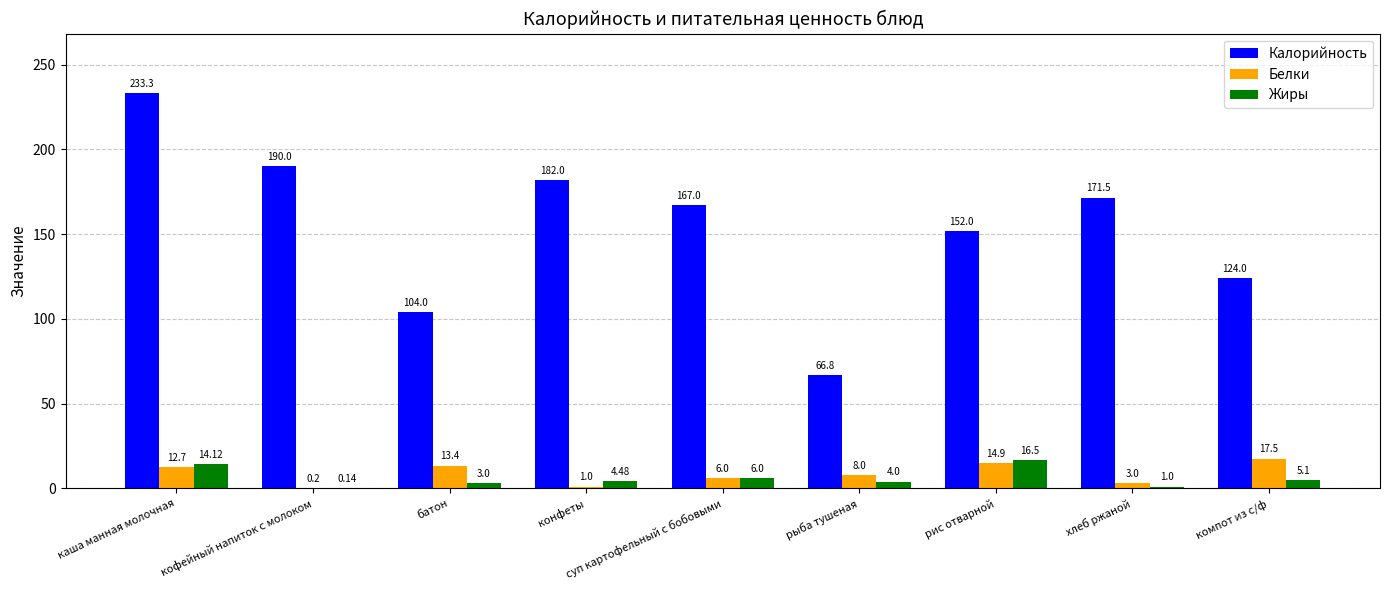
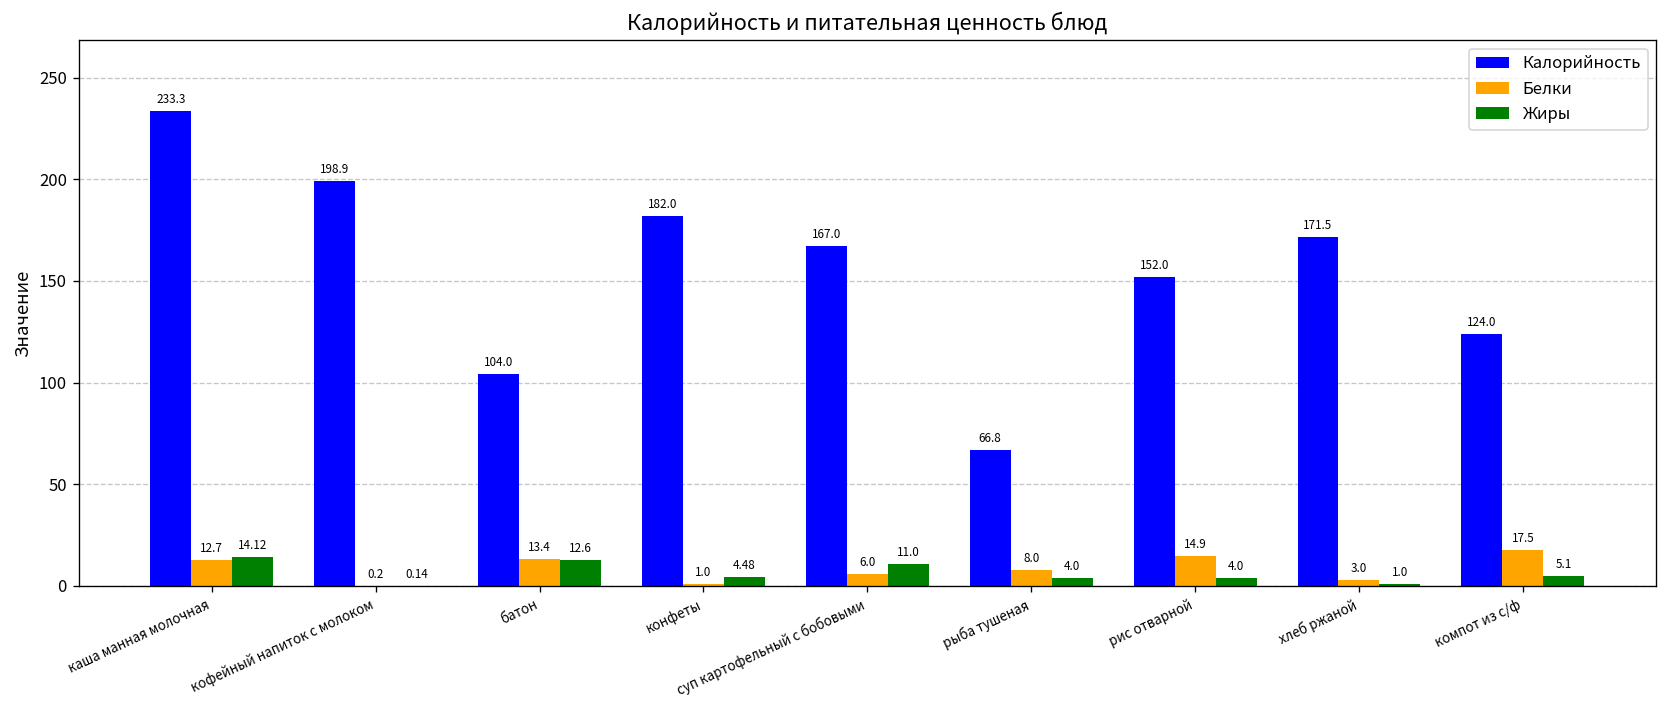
  {
    "Калорийность": {
      "каша манная молочная": 233.3,
-     "кофейный напиток с молоком": 190.0,
+     "кофейный напиток с молоком": 198.9,
      "батон": 104.0,
      "конфеты": 182.0,
      "суп картофельный с бобовыми": 167.0,
      "рыба тушеная": 66.8,
      "рис отварной": 152.0,
      "хлеб ржаной": 171.5,
      "компот из с/ф": 124.0
    },
    "Белки": {
      "каша манная молочная": 12.7,
      "кофейный напиток с молоком": 0.2,
      "батон": 13.4,
      "конфеты": 1.0,
      "суп картофельный с бобовыми": 6.0,
      "рыба тушеная": 8.0,
      "рис отварной": 14.9,
      "хлеб ржаной": 3.0,
      "компот из с/ф": 17.5
    },
    "Жиры": {
      "каша манная молочная": 14.12,
      "кофейный напиток с молоком": 0.14,
-     "батон": 3.0,
+     "батон": 12.6,
      "конфеты": 4.48,
-     "суп картофельный с бобовыми": 6.0,
+     "суп картофельный с бобовыми": 11.0,
      "рыба тушеная": 4.0,
-     "рис отварной": 16.5,
+     "рис отварной": 4.0,
      "хлеб ржаной": 1.0,
      "компот из с/ф": 5.1
    }
  }
